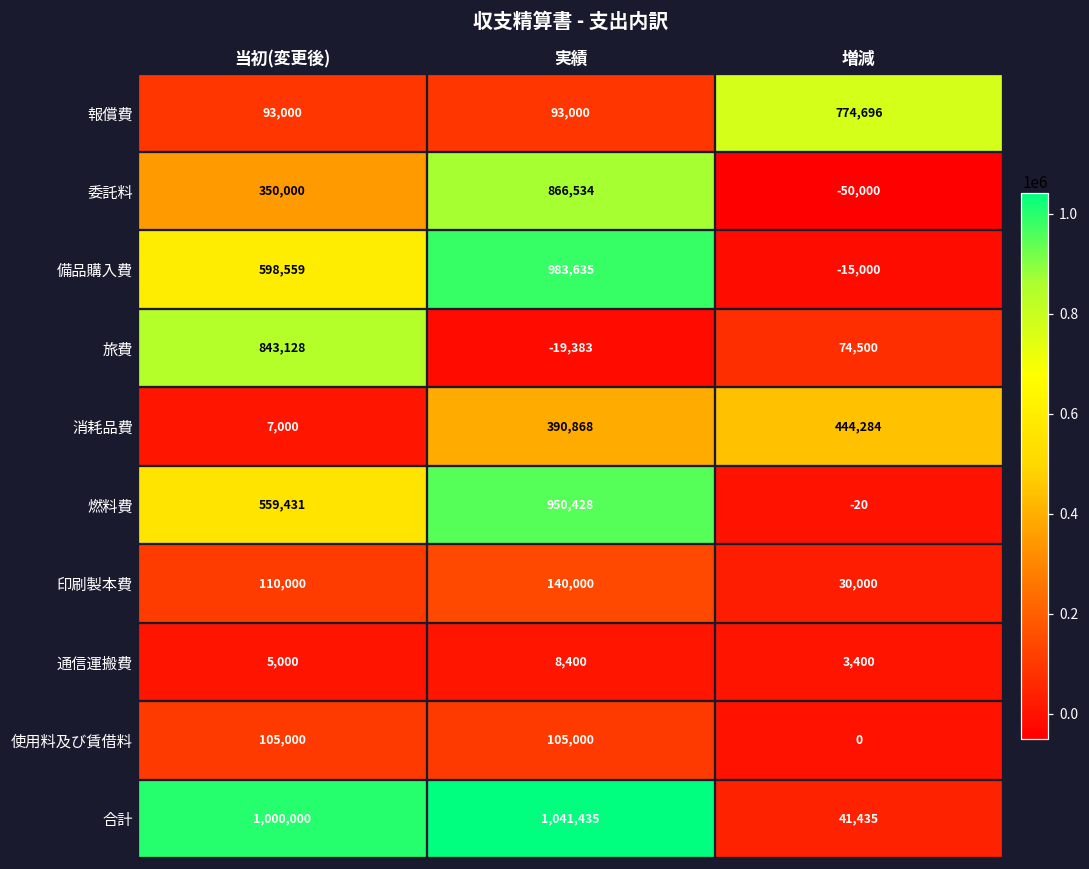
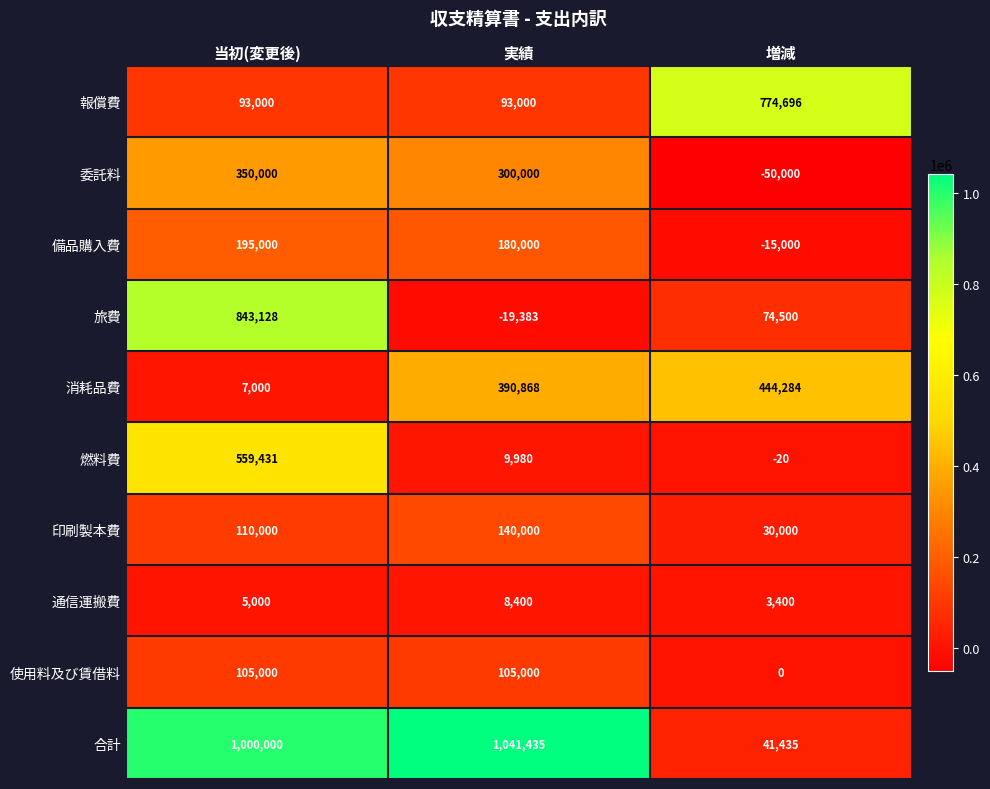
  {
    "報償費": {
      "当初(変更後)": "93,000",
      "実績": "93,000",
      "増減": "774,696"
    },
    "委託料": {
      "当初(変更後)": "350,000",
-     "実績": "866,534",
+     "実績": "300,000",
      "増減": "-50,000"
    },
    "備品購入費": {
-     "当初(変更後)": "598,559",
-     "実績": "983,635",
+     "当初(変更後)": "195,000",
+     "実績": "180,000",
      "増減": "-15,000"
    },
    "旅費": {
      "当初(変更後)": "843,128",
      "実績": "-19,383",
      "増減": "74,500"
    },
    "消耗品費": {
      "当初(変更後)": "7,000",
      "実績": "390,868",
      "増減": "444,284"
    },
    "燃料費": {
      "当初(変更後)": "559,431",
-     "実績": "950,428",
+     "実績": "9,980",
      "増減": "-20"
    },
    "印刷製本費": {
      "当初(変更後)": "110,000",
      "実績": "140,000",
      "増減": "30,000"
    },
    "通信運搬費": {
      "当初(変更後)": "5,000",
      "実績": "8,400",
      "増減": "3,400"
    },
    "使用料及び賃借料": {
      "当初(変更後)": "105,000",
      "実績": "105,000",
      "増減": "0"
    },
    "合計": {
      "当初(変更後)": "1,000,000",
      "実績": "1,041,435",
      "増減": "41,435"
    }
  }
